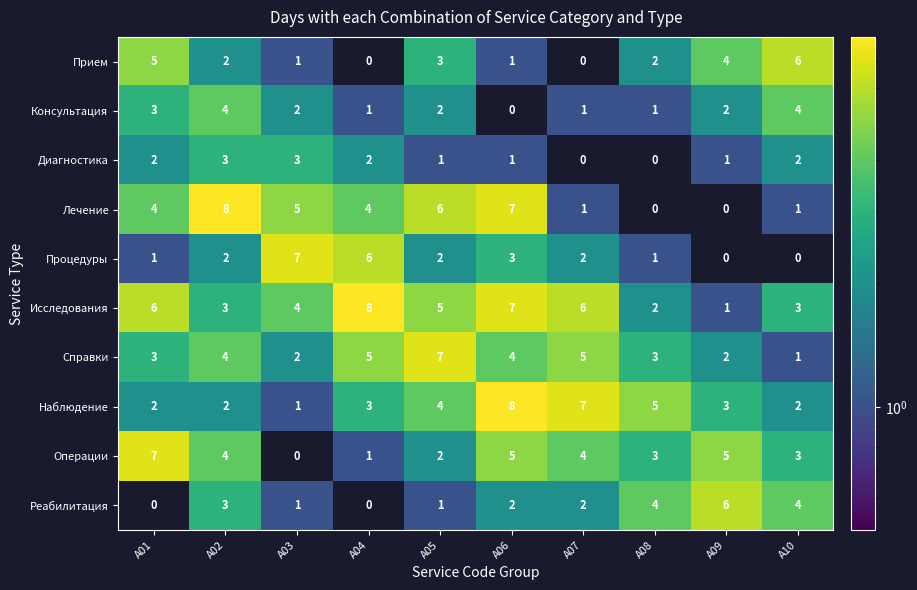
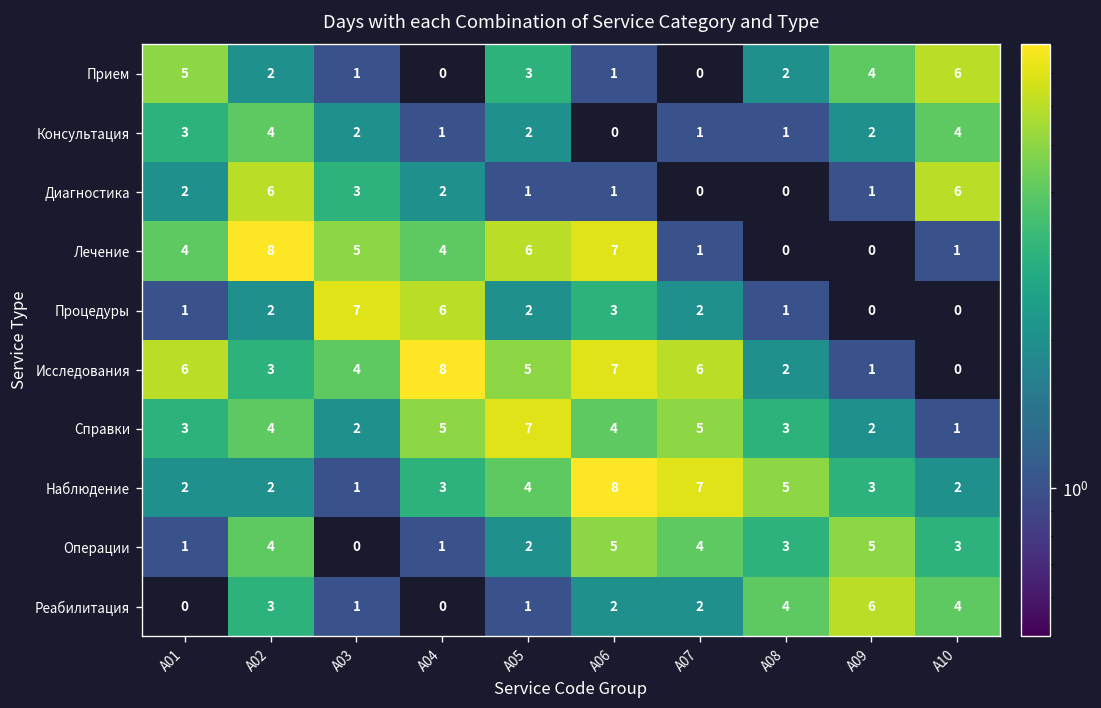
  {
    "Прием": {
      "A01": 5,
      "A02": 2,
      "A03": 1,
      "A04": 0,
      "A05": 3,
      "A06": 1,
      "A07": 0,
      "A08": 2,
      "A09": 4,
      "A10": 6
    },
    "Консультация": {
      "A01": 3,
      "A02": 4,
      "A03": 2,
      "A04": 1,
      "A05": 2,
      "A06": 0,
      "A07": 1,
      "A08": 1,
      "A09": 2,
      "A10": 4
    },
    "Диагностика": {
      "A01": 2,
-     "A02": 3,
+     "A02": 6,
      "A03": 3,
      "A04": 2,
      "A05": 1,
      "A06": 1,
      "A07": 0,
      "A08": 0,
      "A09": 1,
-     "A10": 2
+     "A10": 6
    },
    "Лечение": {
      "A01": 4,
      "A02": 8,
      "A03": 5,
      "A04": 4,
      "A05": 6,
      "A06": 7,
      "A07": 1,
      "A08": 0,
      "A09": 0,
      "A10": 1
    },
    "Процедуры": {
      "A01": 1,
      "A02": 2,
      "A03": 7,
      "A04": 6,
      "A05": 2,
      "A06": 3,
      "A07": 2,
      "A08": 1,
      "A09": 0,
      "A10": 0
    },
    "Исследования": {
      "A01": 6,
      "A02": 3,
      "A03": 4,
      "A04": 8,
      "A05": 5,
      "A06": 7,
      "A07": 6,
      "A08": 2,
      "A09": 1,
-     "A10": 3
+     "A10": 0
    },
    "Справки": {
      "A01": 3,
      "A02": 4,
      "A03": 2,
      "A04": 5,
      "A05": 7,
      "A06": 4,
      "A07": 5,
      "A08": 3,
      "A09": 2,
      "A10": 1
    },
    "Наблюдение": {
      "A01": 2,
      "A02": 2,
      "A03": 1,
      "A04": 3,
      "A05": 4,
      "A06": 8,
      "A07": 7,
      "A08": 5,
      "A09": 3,
      "A10": 2
    },
    "Операции": {
-     "A01": 7,
+     "A01": 1,
      "A02": 4,
      "A03": 0,
      "A04": 1,
      "A05": 2,
      "A06": 5,
      "A07": 4,
      "A08": 3,
      "A09": 5,
      "A10": 3
    },
    "Реабилитация": {
      "A01": 0,
      "A02": 3,
      "A03": 1,
      "A04": 0,
      "A05": 1,
      "A06": 2,
      "A07": 2,
      "A08": 4,
      "A09": 6,
      "A10": 4
    }
  }
